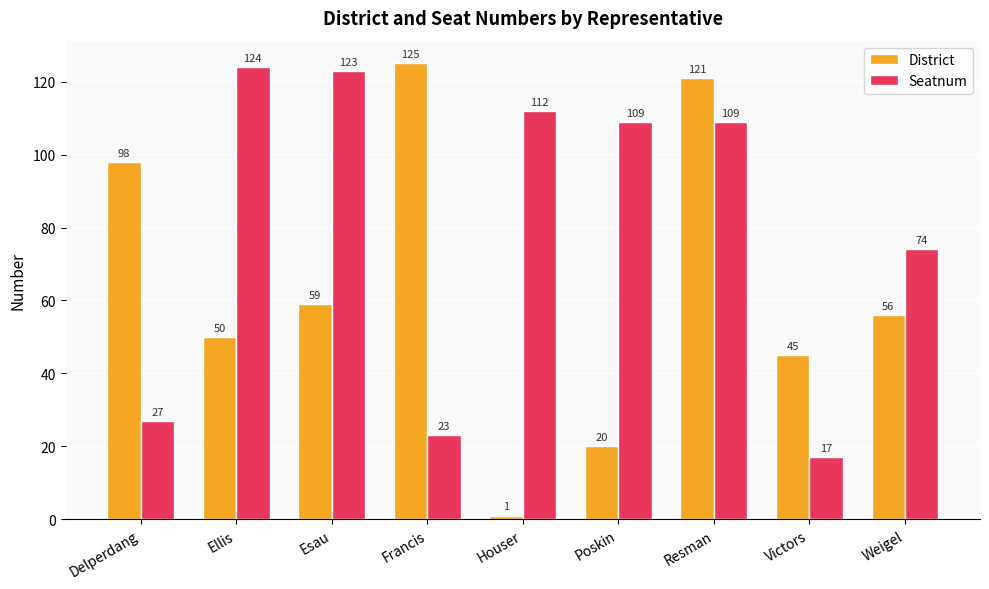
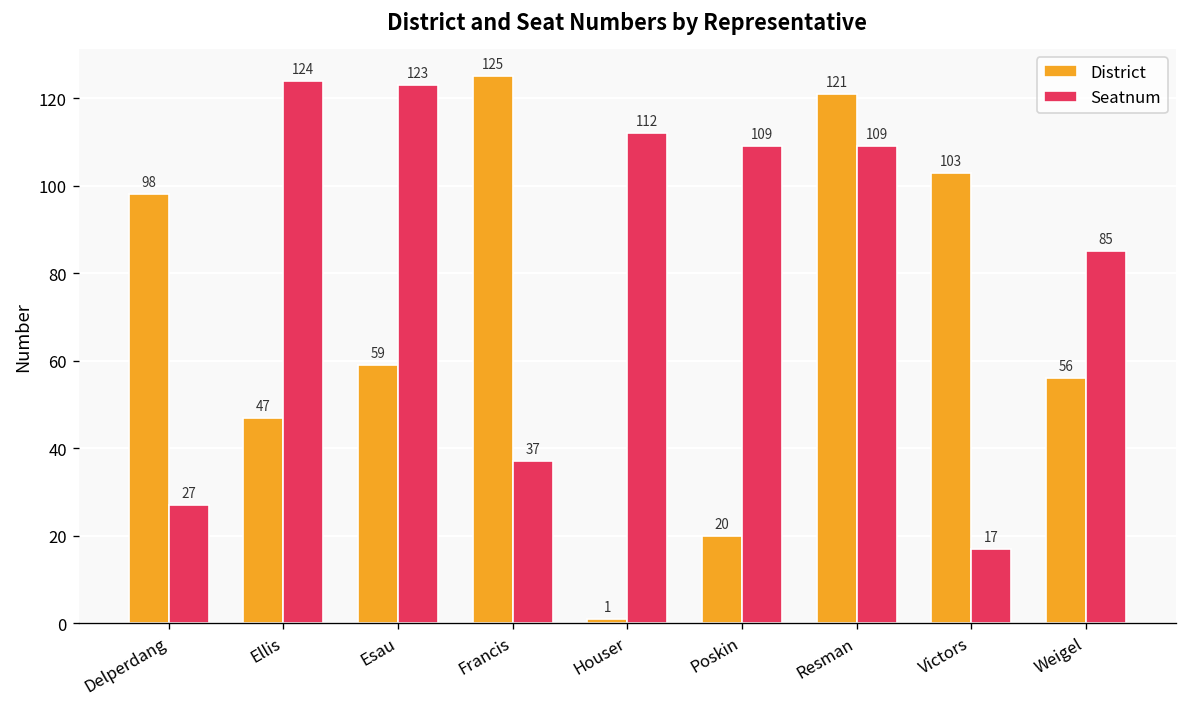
  {
    "District": {
      "Delperdang": 98,
-     "Ellis": 50,
+     "Ellis": 47,
      "Esau": 59,
      "Francis": 125,
      "Houser": 1,
      "Poskin": 20,
      "Resman": 121,
-     "Victors": 45,
+     "Victors": 103,
      "Weigel": 56
    },
    "Seatnum": {
      "Delperdang": 27,
      "Ellis": 124,
      "Esau": 123,
-     "Francis": 23,
+     "Francis": 37,
      "Houser": 112,
      "Poskin": 109,
      "Resman": 109,
      "Victors": 17,
-     "Weigel": 74
+     "Weigel": 85
    }
  }
